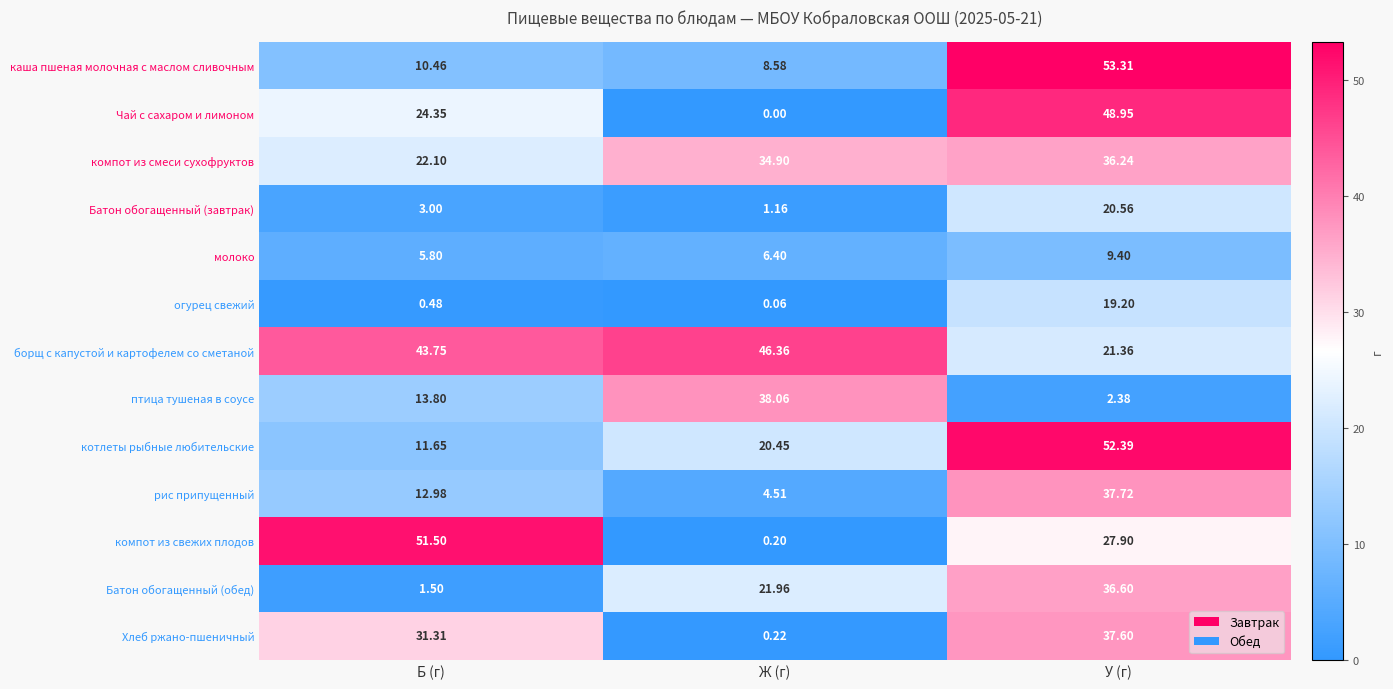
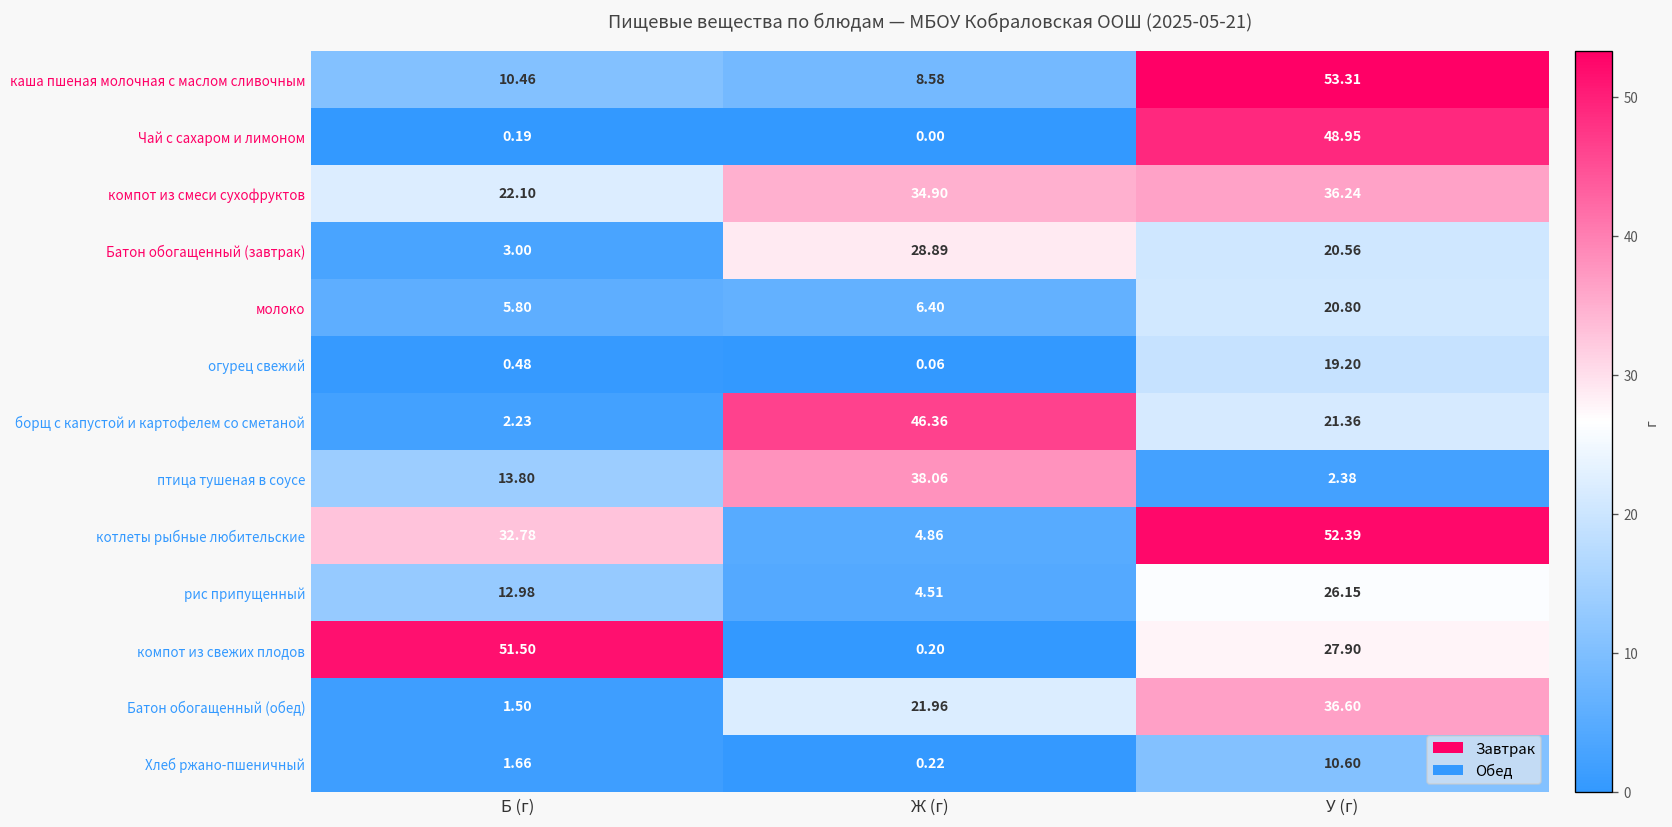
  {
    "каша пшеная молочная с маслом сливочным": {
      "Б (г)": 10.46,
      "Ж (г)": 8.58,
      "У (г)": 53.31
    },
    "Чай с сахаром и лимоном": {
-     "Б (г)": 24.35,
+     "Б (г)": 0.19,
      "Ж (г)": 0.00,
      "У (г)": 48.95
    },
    "компот из смеси сухофруктов": {
      "Б (г)": 22.10,
      "Ж (г)": 34.90,
      "У (г)": 36.24
    },
    "Батон обогащенный (завтрак)": {
      "Б (г)": 3.00,
-     "Ж (г)": 1.16,
+     "Ж (г)": 28.89,
      "У (г)": 20.56
    },
    "молоко": {
      "Б (г)": 5.80,
      "Ж (г)": 6.40,
-     "У (г)": 9.40
+     "У (г)": 20.80
    },
    "огурец свежий": {
      "Б (г)": 0.48,
      "Ж (г)": 0.06,
      "У (г)": 19.20
    },
    "борщ с капустой и картофелем со сметаной": {
-     "Б (г)": 43.75,
+     "Б (г)": 2.23,
      "Ж (г)": 46.36,
      "У (г)": 21.36
    },
    "птица тушеная в соусе": {
      "Б (г)": 13.80,
      "Ж (г)": 38.06,
      "У (г)": 2.38
    },
    "котлеты рыбные любительские": {
-     "Б (г)": 11.65,
-     "Ж (г)": 20.45,
+     "Б (г)": 32.78,
+     "Ж (г)": 4.86,
      "У (г)": 52.39
    },
    "рис припущенный": {
      "Б (г)": 12.98,
      "Ж (г)": 4.51,
-     "У (г)": 37.72
+     "У (г)": 26.15
    },
    "компот из свежих плодов": {
      "Б (г)": 51.50,
      "Ж (г)": 0.20,
      "У (г)": 27.90
    },
    "Батон обогащенный (обед)": {
      "Б (г)": 1.50,
      "Ж (г)": 21.96,
      "У (г)": 36.60
    },
    "Хлеб ржано-пшеничный": {
-     "Б (г)": 31.31,
+     "Б (г)": 1.66,
      "Ж (г)": 0.22,
-     "У (г)": 37.60
+     "У (г)": 10.60
    }
  }
